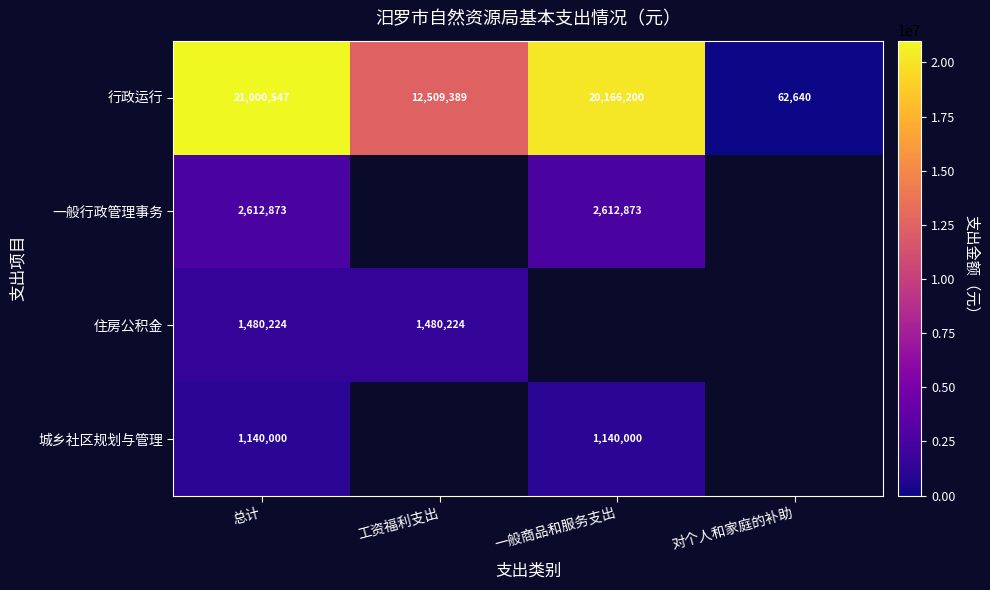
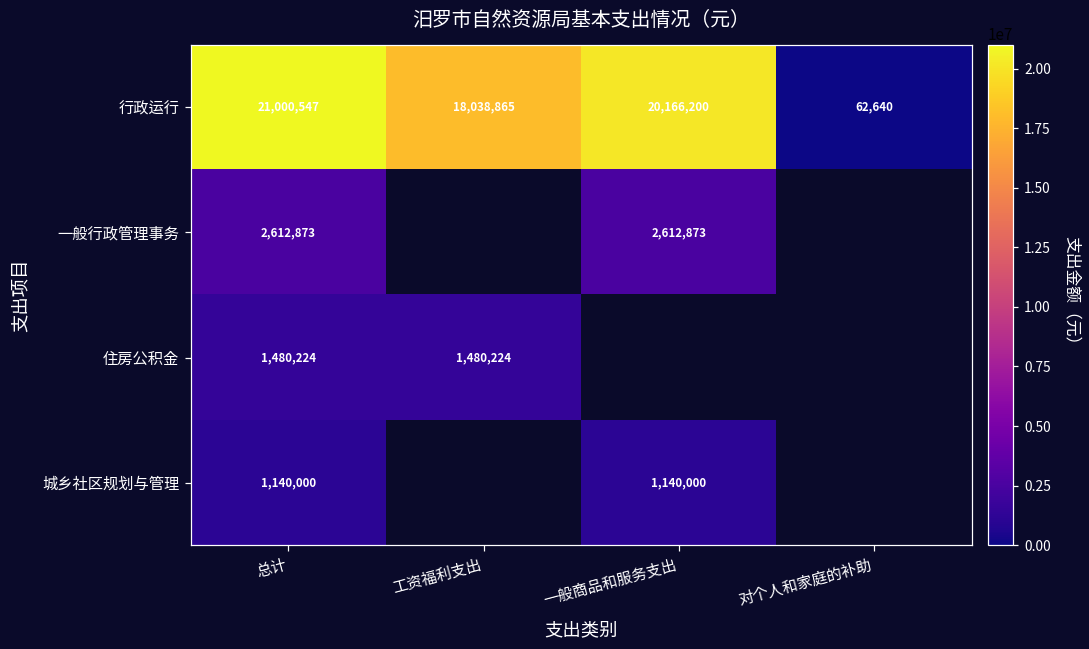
  {
    "行政运行": {
      "总计": "21,000,547",
-     "工资福利支出": "12,509,389",
+     "工资福利支出": "18,038,865",
      "一般商品和服务支出": "20,166,200",
      "对个人和家庭的补助": "62,640"
    },
    "一般行政管理事务": {
      "总计": "2,612,873",
      "一般商品和服务支出": "2,612,873"
    },
    "住房公积金": {
      "总计": "1,480,224",
      "工资福利支出": "1,480,224"
    },
    "城乡社区规划与管理": {
      "总计": "1,140,000",
      "一般商品和服务支出": "1,140,000"
    }
  }
